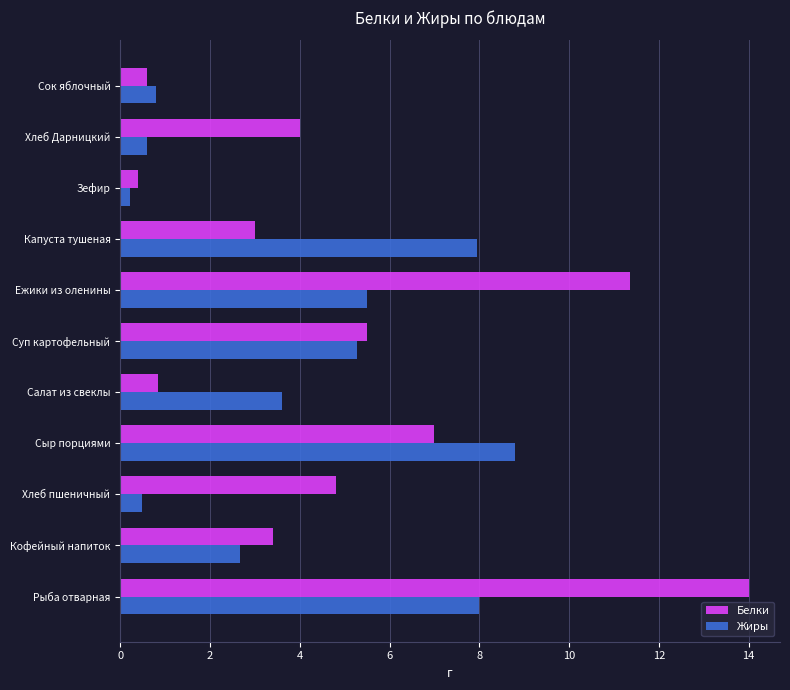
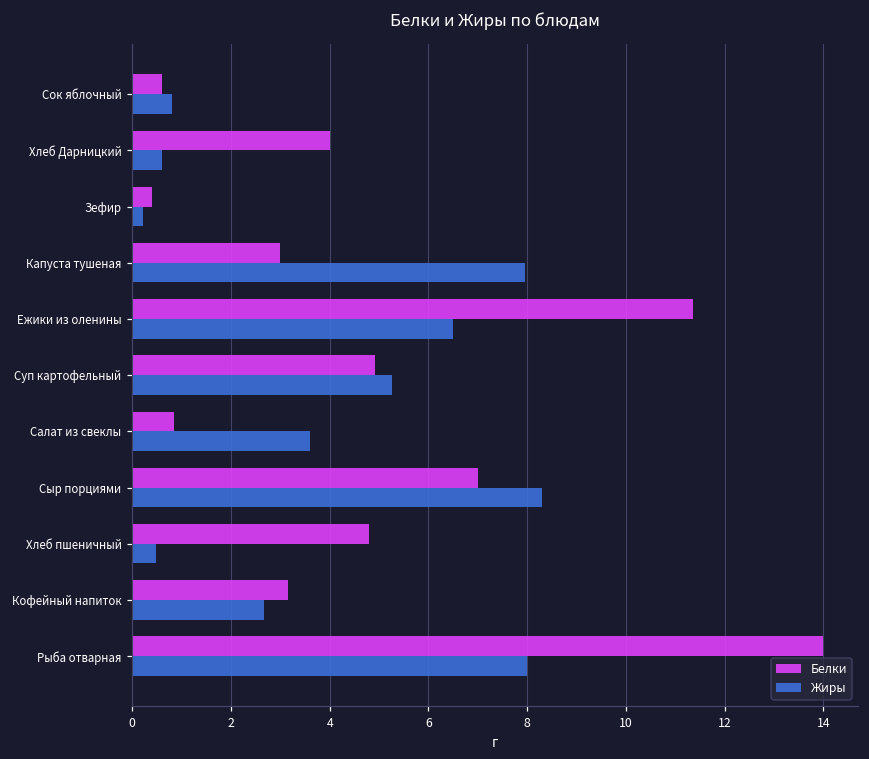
  {
    "Белки": {
      "Сок яблочный": 0.6,
      "Хлеб Дарницкий": 4.0,
      "Зефир": 0.4,
      "Капуста тушеная": 3.0,
      "Ежики из оленины": 11.4,
-     "Суп картофельный": 5.5,
+     "Суп картофельный": 4.9,
      "Салат из свеклы": 0.9,
      "Сыр порциями": 7.0,
      "Хлеб пшеничный": 4.8,
-     "Кофейный напиток": 3.4,
+     "Кофейный напиток": 3.2,
      "Рыба отварная": 14.0
    },
    "Жиры": {
      "Сок яблочный": 0.8,
      "Хлеб Дарницкий": 0.6,
      "Зефир": 0.2,
      "Капуста тушеная": 8.0,
-     "Ежики из оленины": 5.5,
+     "Ежики из оленины": 6.5,
      "Суп картофельный": 5.3,
      "Салат из свеклы": 3.6,
-     "Сыр порциями": 8.8,
+     "Сыр порциями": 8.3,
      "Хлеб пшеничный": 0.5,
      "Кофейный напиток": 2.7,
      "Рыба отварная": 8.0
    }
  }
